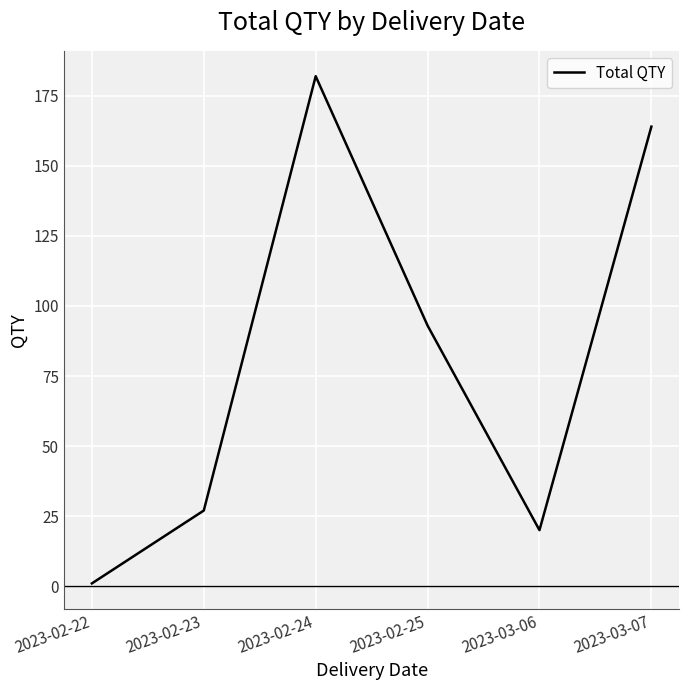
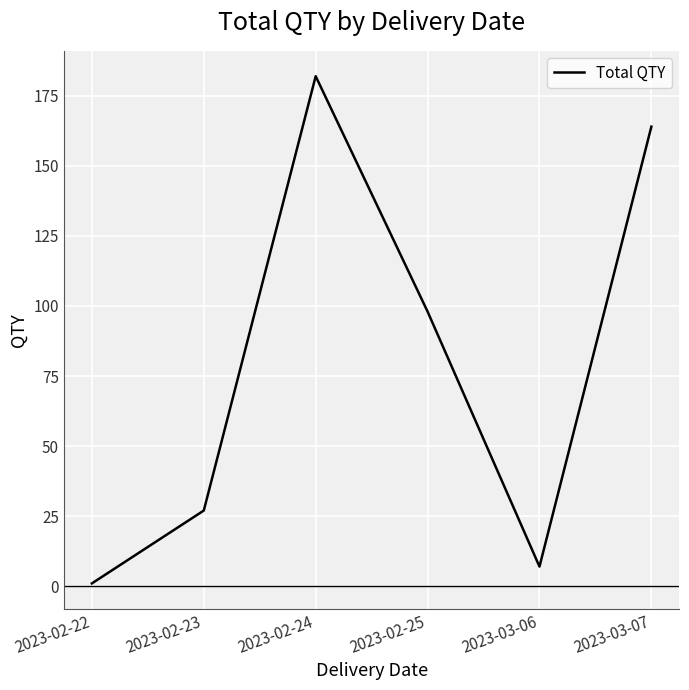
  {
    "2023-02-22": 1,
    "2023-02-23": 27,
    "2023-02-24": 182,
-   "2023-02-25": 93,
-   "2023-03-06": 20,
+   "2023-02-25": 98,
+   "2023-03-06": 7,
    "2023-03-07": 164
  }
